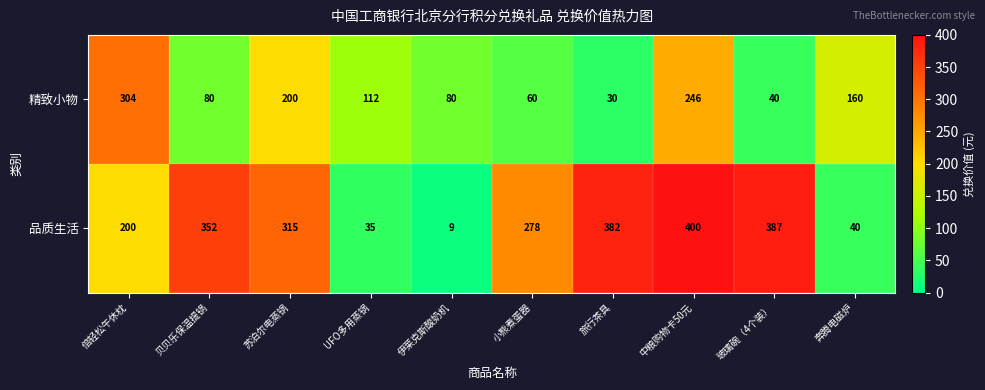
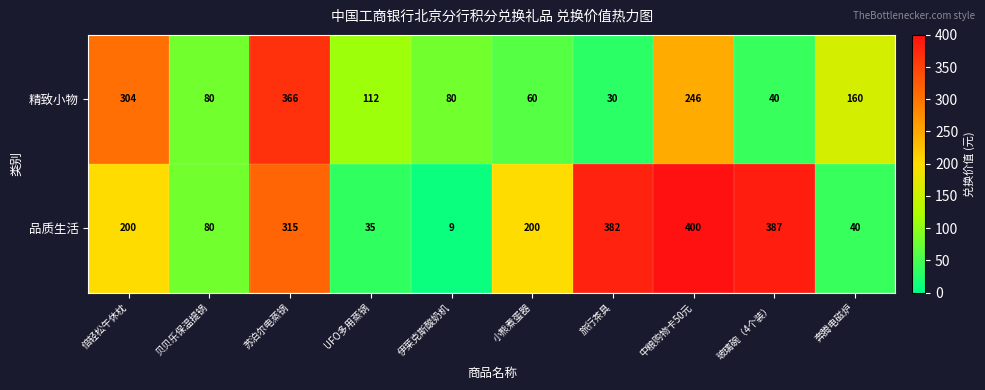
  {
    "精致小物": {
      "倍轻松午休枕": 304,
      "贝贝乐保温提锅": 80,
-     "苏泊尔电蒸锅": 200,
+     "苏泊尔电蒸锅": 366,
      "UFO多用蒸锅": 112,
      "伊莱克斯酸奶机": 80,
      "小熊煮蛋器": 60,
      "旅行茶具": 30,
      "中粮购物卡50元": 246,
      "玻璃碗（4个装）": 40,
      "奔腾电磁炉": 160
    },
    "品质生活": {
      "倍轻松午休枕": 200,
-     "贝贝乐保温提锅": 352,
+     "贝贝乐保温提锅": 80,
      "苏泊尔电蒸锅": 315,
      "UFO多用蒸锅": 35,
      "伊莱克斯酸奶机": 9,
-     "小熊煮蛋器": 278,
+     "小熊煮蛋器": 200,
      "旅行茶具": 382,
      "中粮购物卡50元": 400,
      "玻璃碗（4个装）": 387,
      "奔腾电磁炉": 40
    }
  }
